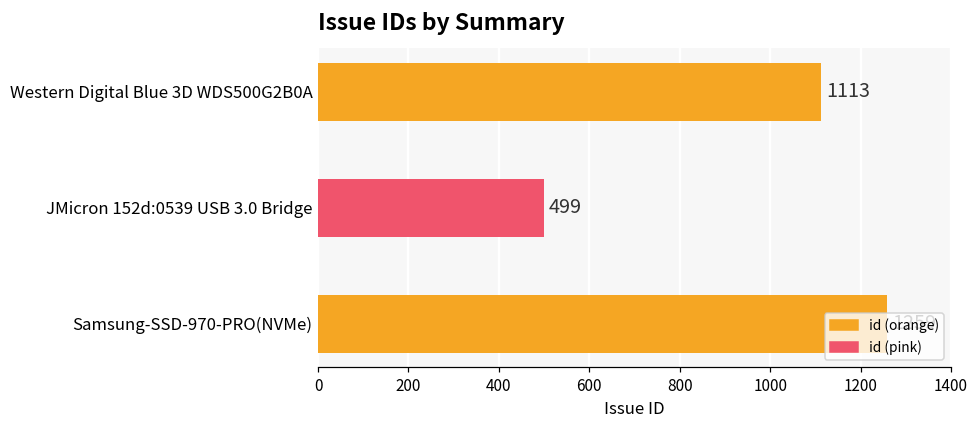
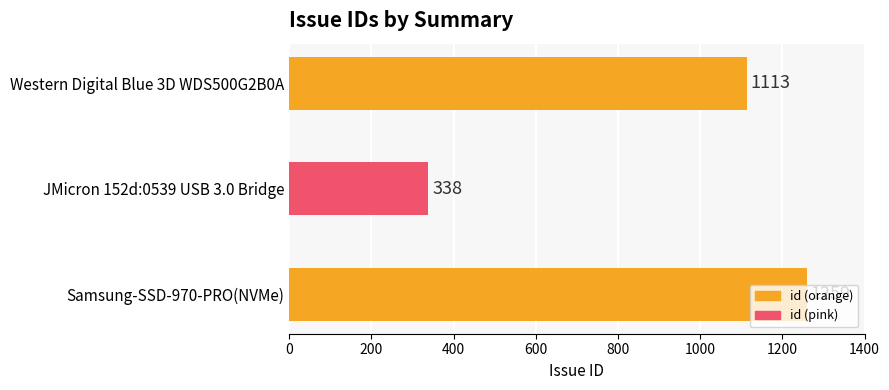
  {
    "Western Digital Blue 3D WDS500G2B0A": 1113,
-   "JMicron 152d:0539 USB 3.0 Bridge": 499
+   "JMicron 152d:0539 USB 3.0 Bridge": 338
  }
